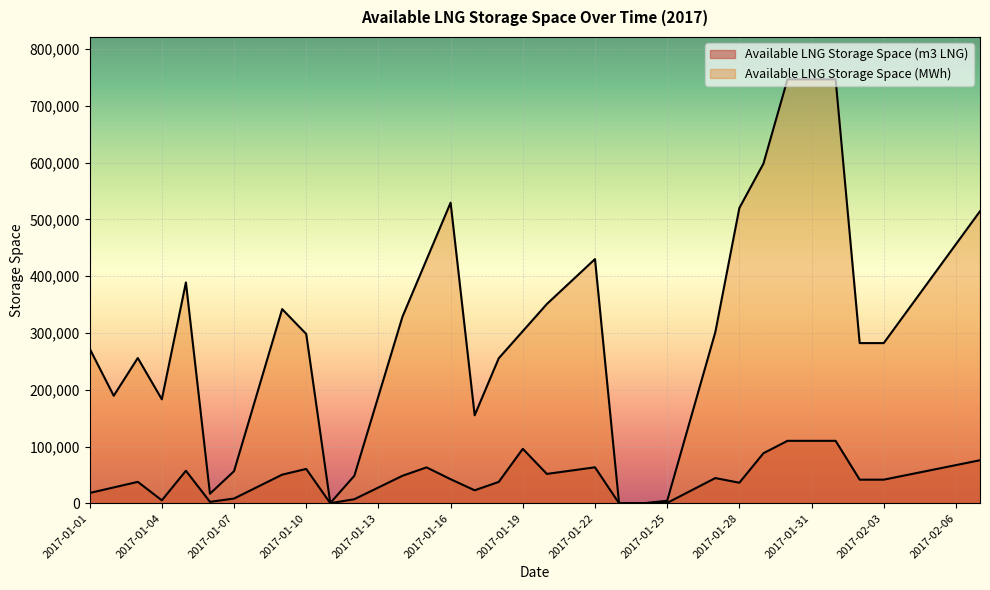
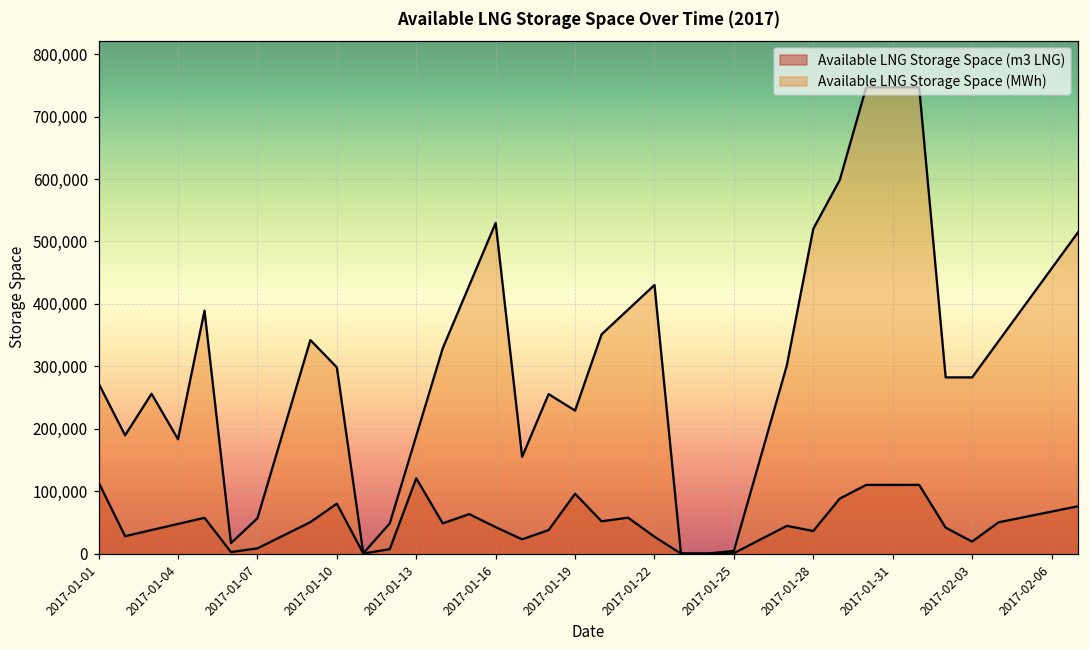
  {
    "Available LNG Storage Space (m3 LNG)": {
-     "2017-01-01": "20,000",
-     "2017-01-04": "10,000",
+     "2017-01-01": "110,000",
+     "2017-01-04": "50,000",
      "2017-01-07": "10,000",
-     "2017-01-10": "60,000",
-     "2017-01-13": "30,000",
+     "2017-01-10": "80,000",
+     "2017-01-13": "120,000",
      "2017-01-16": "40,000",
      "2017-01-19": "100,000",
-     "2017-01-22": "60,000",
+     "2017-01-22": "30,000",
      "2017-01-28": "40,000",
      "2017-01-31": "110,000",
-     "2017-02-03": "40,000",
+     "2017-02-03": "20,000",
      "2017-02-06": "70,000"
    },
    "Available LNG Storage Space (MWh)": {
      "2017-01-01": "270,000",
      "2017-01-04": "180,000",
      "2017-01-07": "60,000",
      "2017-01-10": "300,000",
      "2017-01-13": "190,000",
      "2017-01-16": "530,000",
-     "2017-01-19": "300,000",
+     "2017-01-19": "230,000",
      "2017-01-22": "430,000",
      "2017-01-28": "520,000",
      "2017-02-03": "280,000",
      "2017-02-06": "460,000"
    }
  }
